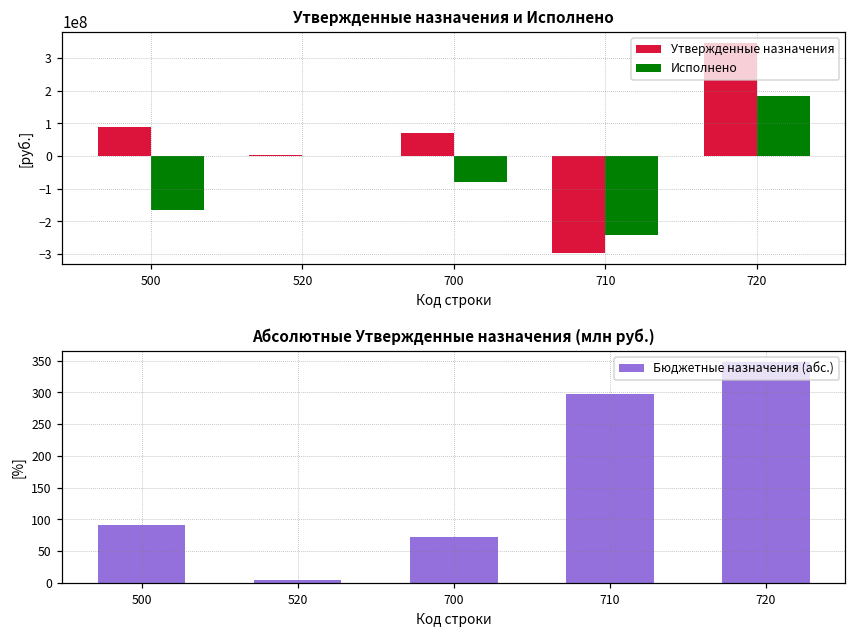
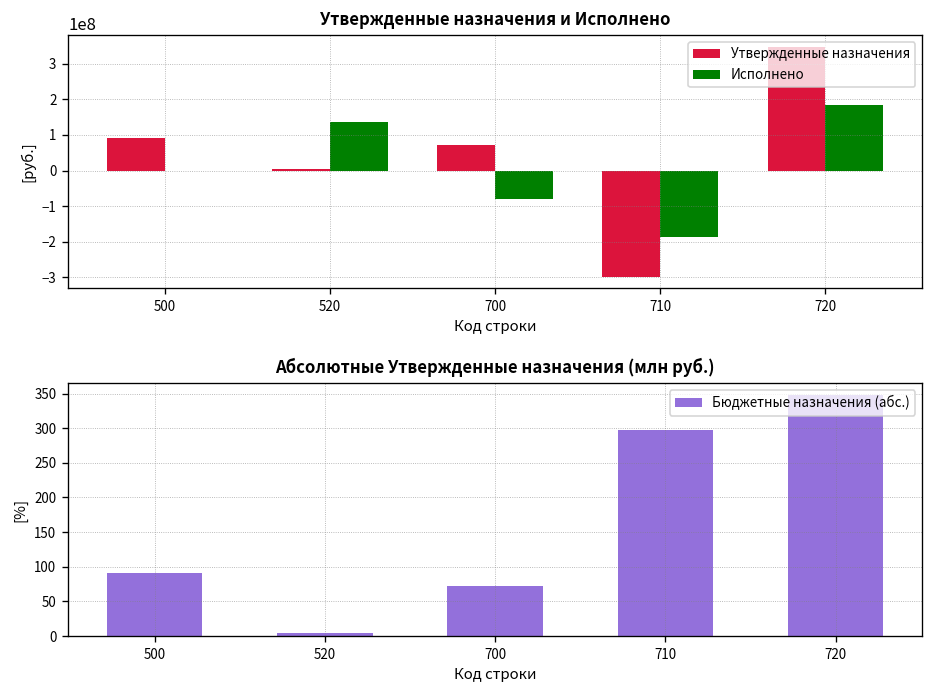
  {
    "Утвержденные назначения и Исполнено": {
      "Утвержденные назначения": {
        "500": 90000000,
        "700": 70000000,
        "710": -300000000
      },
      "Исполнено": {
-       "500": -160000000,
-       "520": 0,
+       "500": 0,
+       "520": 140000000,
        "700": -80000000,
-       "710": -240000000,
+       "710": -190000000,
        "720": 180000000
      }
    },
    "Абсолютные Утвержденные назначения (млн руб.)": {
      "500": 90,
      "520": 0,
      "700": 70,
      "710": 300
    }
  }
